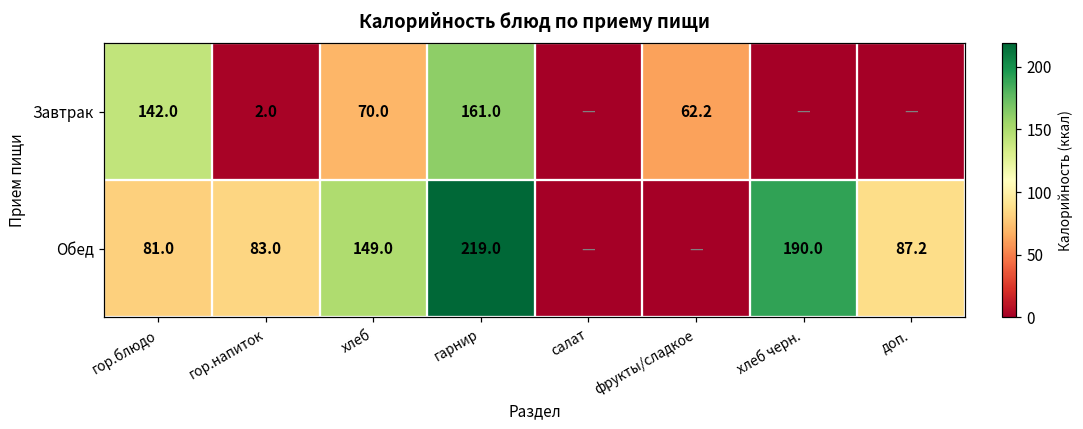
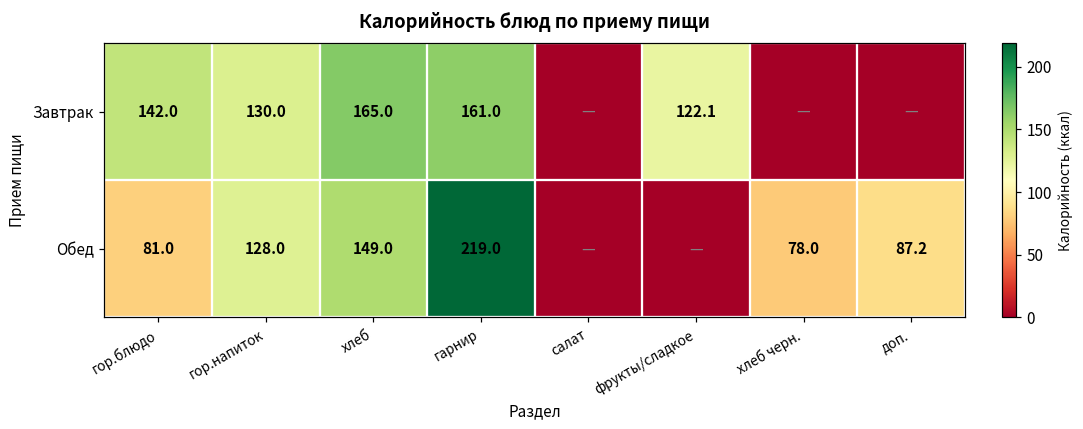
  {
    "Завтрак": {
      "гор.блюдо": 142.0,
-     "гор.напиток": 2.0,
-     "хлеб": 70.0,
+     "гор.напиток": 130.0,
+     "хлеб": 165.0,
      "гарнир": 161.0,
-     "фрукты/сладкое": 62.2
+     "фрукты/сладкое": 122.1
    },
    "Обед": {
      "гор.блюдо": 81.0,
-     "гор.напиток": 83.0,
+     "гор.напиток": 128.0,
      "хлеб": 149.0,
      "гарнир": 219.0,
-     "хлеб черн.": 190.0,
+     "хлеб черн.": 78.0,
      "доп.": 87.2
    }
  }
